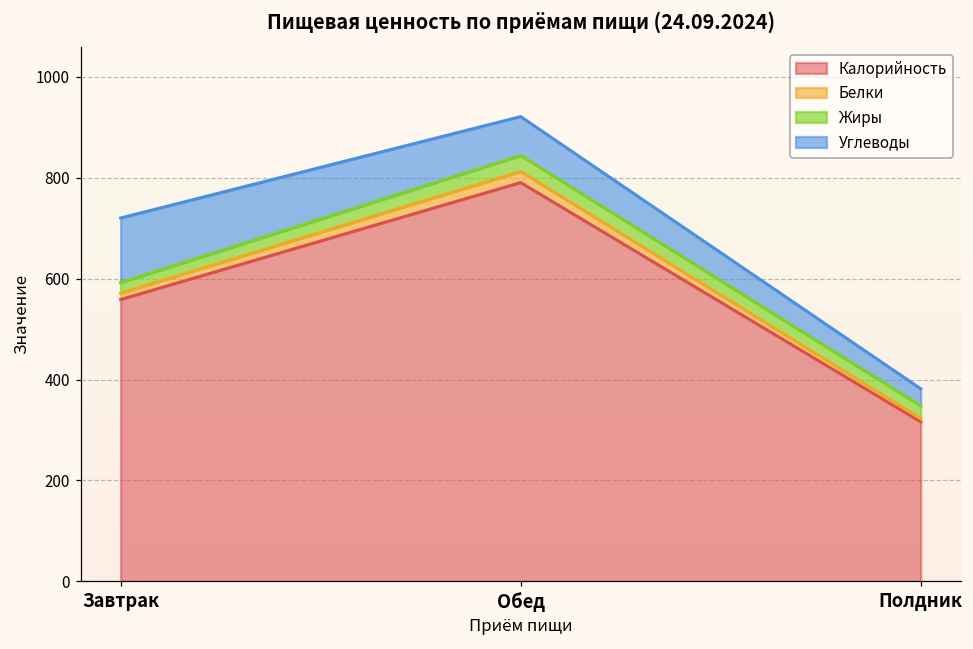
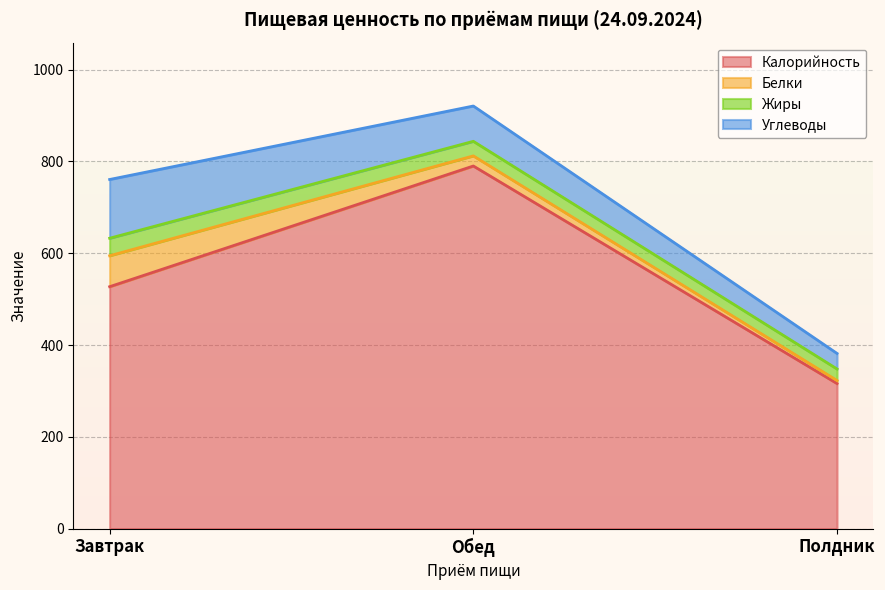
  {
    "Калорийность": {
-     "Завтрак": 560,
+     "Завтрак": 530,
      "Обед": 790,
      "Полдник": 320
    },
    "Белки": {
-     "Завтрак": 10,
+     "Завтрак": 70,
      "Обед": 20,
      "Полдник": 10
    },
    "Жиры": {
-     "Завтрак": 20,
+     "Завтрак": 40,
      "Обед": 30,
      "Полдник": 30
    },
    "Углеводы": {
      "Завтрак": 130,
      "Обед": 80,
      "Полдник": 30
    }
  }
